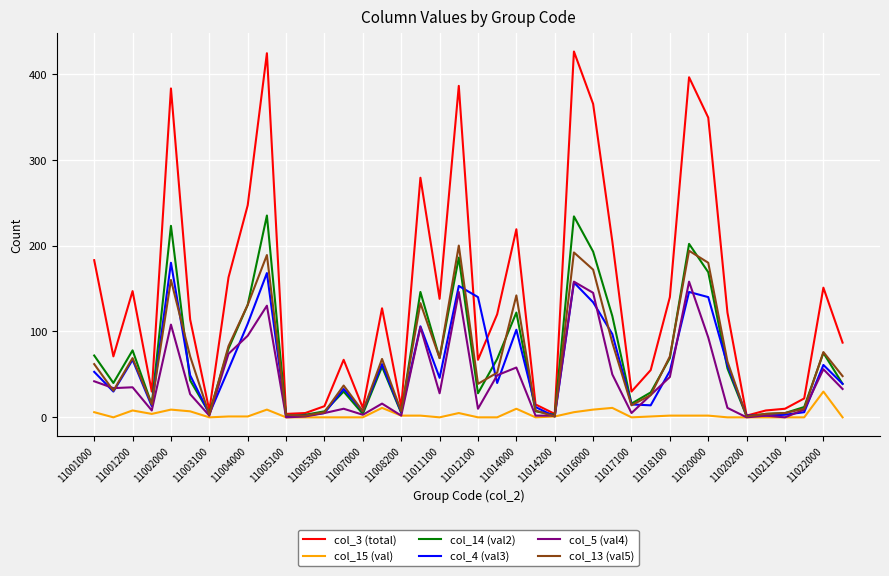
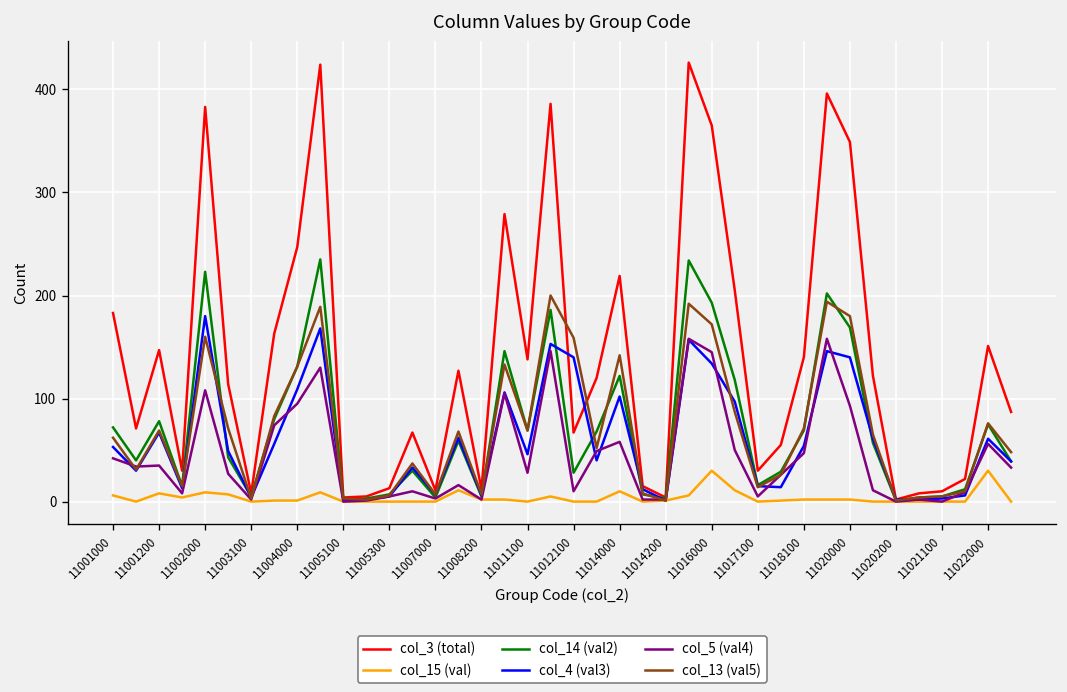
  {
    "col_3 (total)": {
      "11001000": 180,
      "11001200": 150,
      "11002000": 380,
      "11004000": 250,
      "11005300": 10,
      "11007000": 10,
      "11008200": 10,
      "11011100": 140,
      "11012100": 70,
      "11014000": 220,
      "11016000": 370,
      "11017100": 30,
      "11018100": 140,
      "11020000": 350,
      "11021100": 10,
      "11022000": 150
    },
    "col_15 (val)": {
      "11001000": 10,
      "11001200": 10,
      "11002000": 10,
      "11004000": 0,
      "11005300": 0,
      "11007000": 0,
      "11011100": 0,
      "11012100": 0,
      "11014000": 10,
-     "11016000": 10,
+     "11016000": 30,
      "11017100": 0,
      "11018100": 0,
      "11020000": 0,
      "11022000": 30
    },
    "col_14 (val2)": {
      "11001000": 70,
      "11001200": 80,
      "11002000": 220,
      "11012100": 30,
      "11014000": 120,
      "11016000": 190,
      "11020000": 170
    },
    "col_4 (val3)": {
      "11001000": 50,
      "11002000": 180,
      "11004000": 110,
      "11011100": 50,
      "11012100": 140,
      "11014000": 100,
      "11016000": 130,
      "11018100": 50,
      "11020000": 140,
      "11022000": 60
    },
    "col_5 (val4)": {
      "11001000": 40,
      "11001200": 40,
      "11002000": 110,
      "11004000": 100,
      "11011100": 30,
      "11012100": 10,
      "11014000": 60,
      "11016000": 150,
      "11017100": 10,
      "11018100": 50,
      "11020000": 90,
      "11022000": 60
    },
    "col_13 (val5)": {
      "11001000": 60,
      "11002000": 160,
-     "11012100": 40,
+     "11012100": 160,
      "11014000": 140,
      "11016000": 170,
      "11020000": 180
    }
  }
